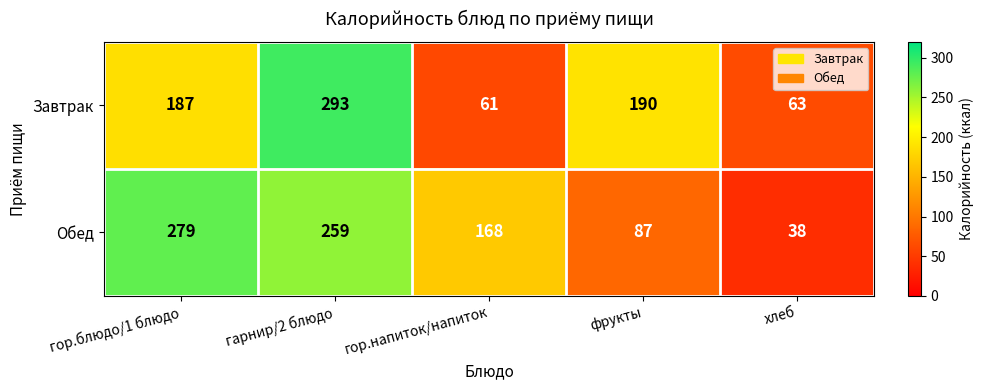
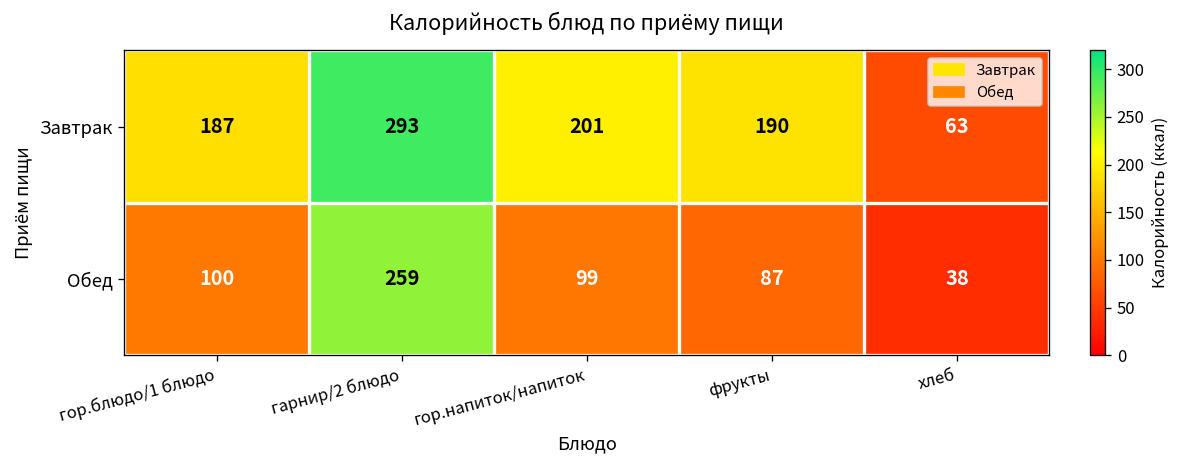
  {
    "Завтрак": {
      "гор.блюдо/1 блюдо": 187,
      "гарнир/2 блюдо": 293,
-     "гор.напиток/напиток": 61,
+     "гор.напиток/напиток": 201,
      "фрукты": 190,
      "хлеб": 63
    },
    "Обед": {
-     "гор.блюдо/1 блюдо": 279,
+     "гор.блюдо/1 блюдо": 100,
      "гарнир/2 блюдо": 259,
-     "гор.напиток/напиток": 168,
+     "гор.напиток/напиток": 99,
      "фрукты": 87,
      "хлеб": 38
    }
  }
